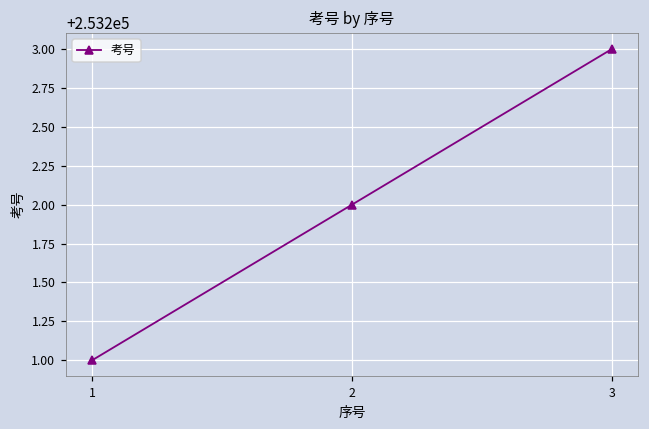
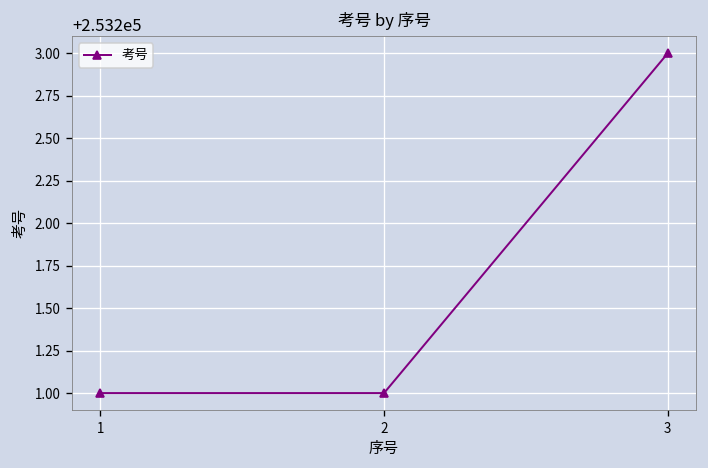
  {
    "1": 253201,
-   "2": 253202,
+   "2": 253201,
    "3": 253203
  }
